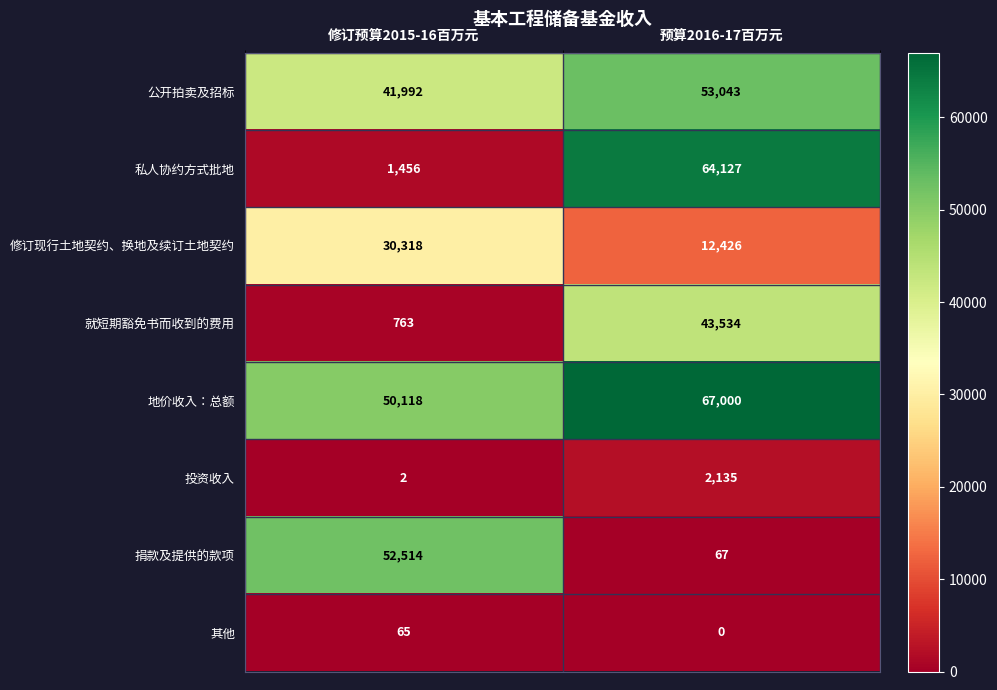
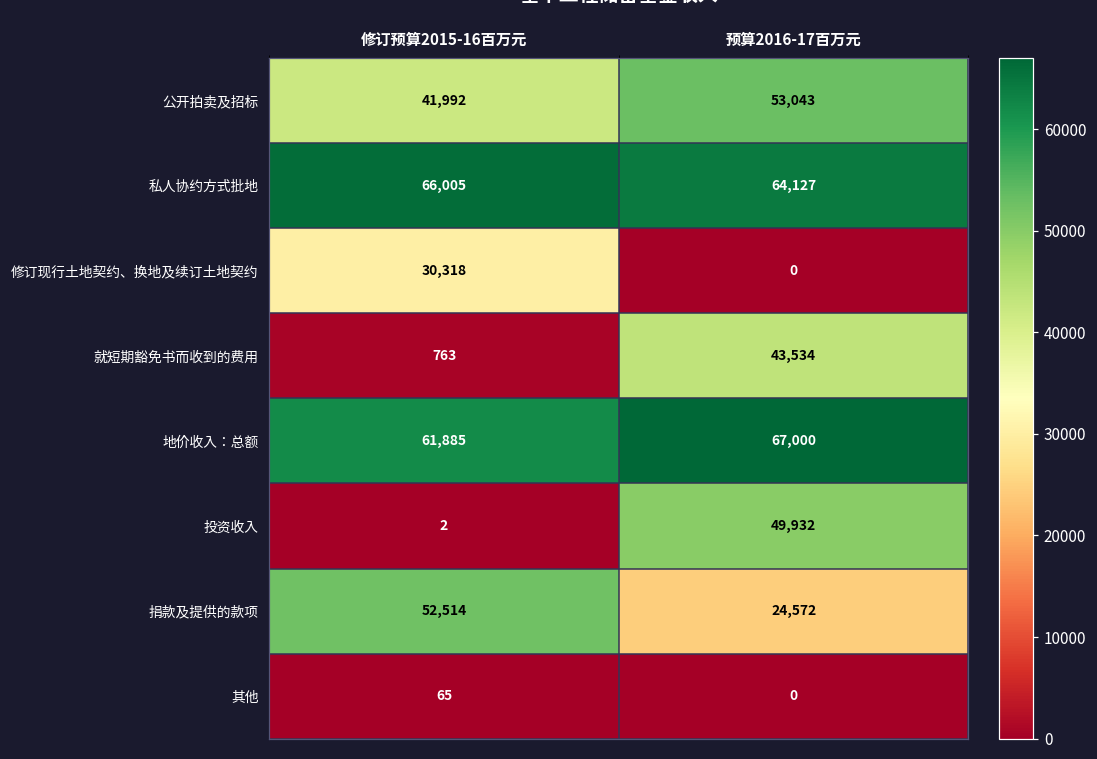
  {
    "公开拍卖及招标": {
      "修订预算2015-16百万元": "41,992",
      "预算2016-17百万元": "53,043"
    },
    "私人协约方式批地": {
-     "修订预算2015-16百万元": "1,456",
+     "修订预算2015-16百万元": "66,005",
      "预算2016-17百万元": "64,127"
    },
    "修订现行土地契约、换地及续订土地契约": {
      "修订预算2015-16百万元": "30,318",
-     "预算2016-17百万元": "12,426"
+     "预算2016-17百万元": "0"
    },
    "就短期豁免书而收到的费用": {
      "修订预算2015-16百万元": "763",
      "预算2016-17百万元": "43,534"
    },
    "地价收入：总额": {
-     "修订预算2015-16百万元": "50,118",
+     "修订预算2015-16百万元": "61,885",
      "预算2016-17百万元": "67,000"
    },
    "投资收入": {
      "修订预算2015-16百万元": "2",
-     "预算2016-17百万元": "2,135"
+     "预算2016-17百万元": "49,932"
    },
    "捐款及提供的款项": {
      "修订预算2015-16百万元": "52,514",
-     "预算2016-17百万元": "67"
+     "预算2016-17百万元": "24,572"
    },
    "其他": {
      "修订预算2015-16百万元": "65",
      "预算2016-17百万元": "0"
    }
  }
